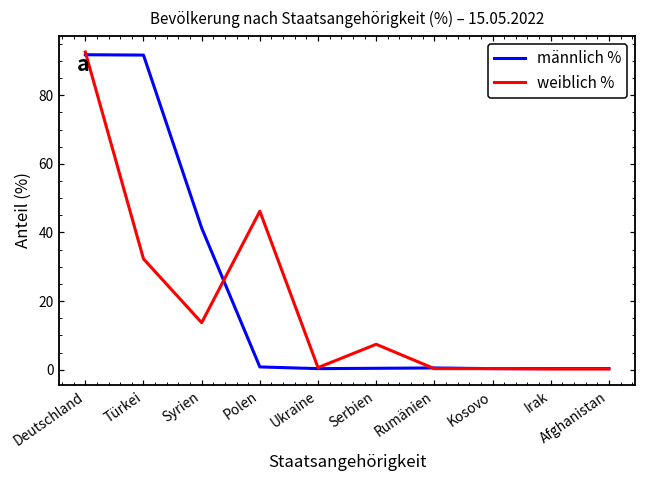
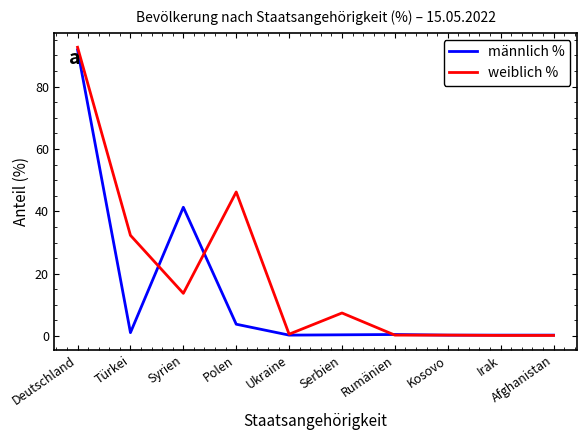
  {
    "männlich %": {
-     "Türkei": 92,
+     "Türkei": 1,
      "Syrien": 41,
-     "Polen": 1,
+     "Polen": 4,
      "Serbien": 0
    },
    "weiblich %": {
      "Türkei": 32,
      "Syrien": 14,
      "Polen": 46,
      "Serbien": 7
    }
  }
